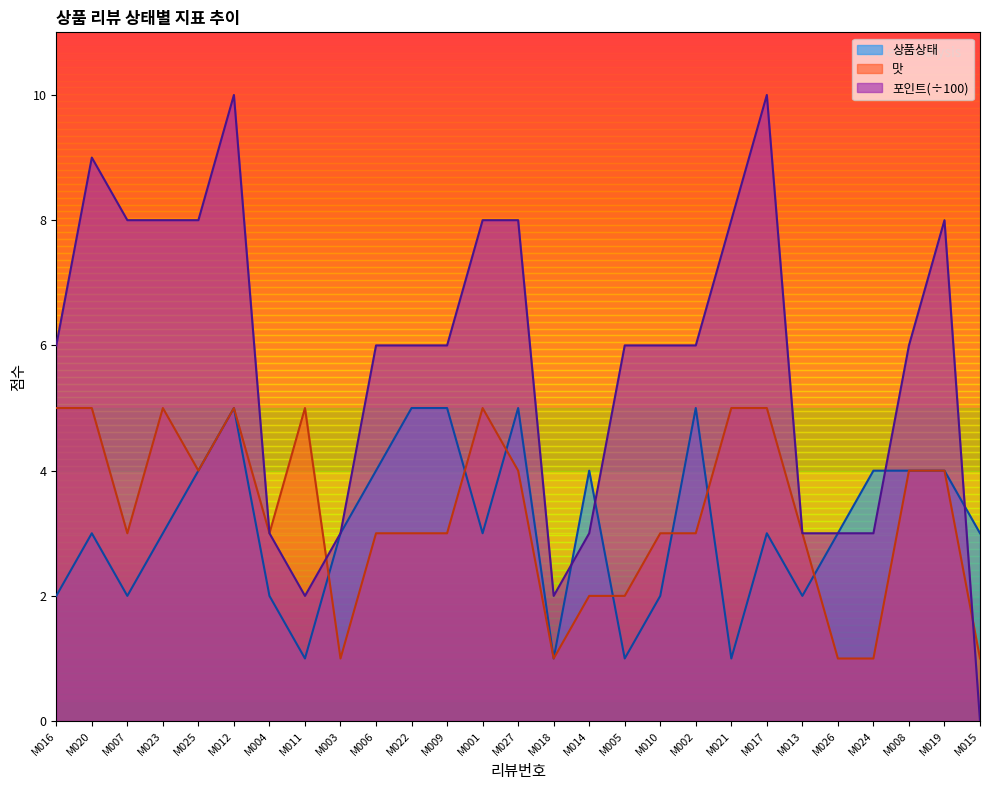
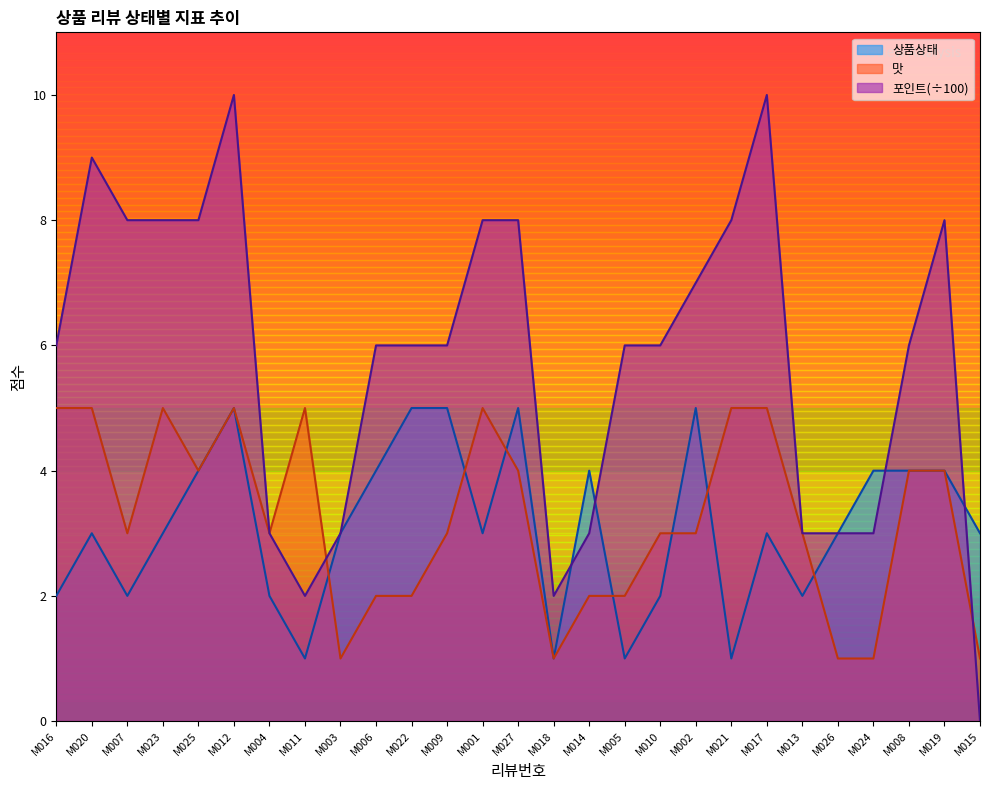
  {
    "상품상태": {
      "M016": 2,
      "M020": 3,
      "M007": 2,
      "M023": 3,
      "M004": 2,
      "M011": 1,
      "M006": 4,
      "M022": 5,
      "M009": 5,
      "M001": 3,
      "M027": 5,
      "M014": 4,
      "M005": 1,
      "M010": 2,
      "M002": 5,
      "M021": 1,
      "M017": 3,
      "M013": 2,
      "M024": 4,
      "M015": 3
    },
    "맛": {
      "M016": 5,
      "M020": 5,
      "M007": 3,
      "M023": 5,
      "M011": 5,
      "M003": 1,
-     "M006": 3,
-     "M022": 3,
+     "M006": 2,
+     "M022": 2,
      "M009": 3,
      "M001": 5,
      "M027": 4,
      "M014": 2,
      "M005": 2,
      "M010": 3,
      "M002": 3,
      "M021": 5,
      "M017": 5,
      "M026": 1,
      "M024": 1,
      "M015": 1
    },
    "포인트(÷100)": {
      "M016": 6,
      "M020": 9,
      "M007": 8,
      "M023": 8,
      "M025": 8,
      "M012": 10,
      "M011": 2,
      "M006": 6,
      "M022": 6,
      "M009": 6,
      "M001": 8,
      "M027": 8,
      "M018": 2,
      "M014": 3,
      "M005": 6,
      "M010": 6,
-     "M002": 6,
+     "M002": 7,
      "M021": 8,
      "M017": 10,
      "M024": 3,
      "M008": 6,
      "M019": 8,
      "M015": 0
    }
  }
